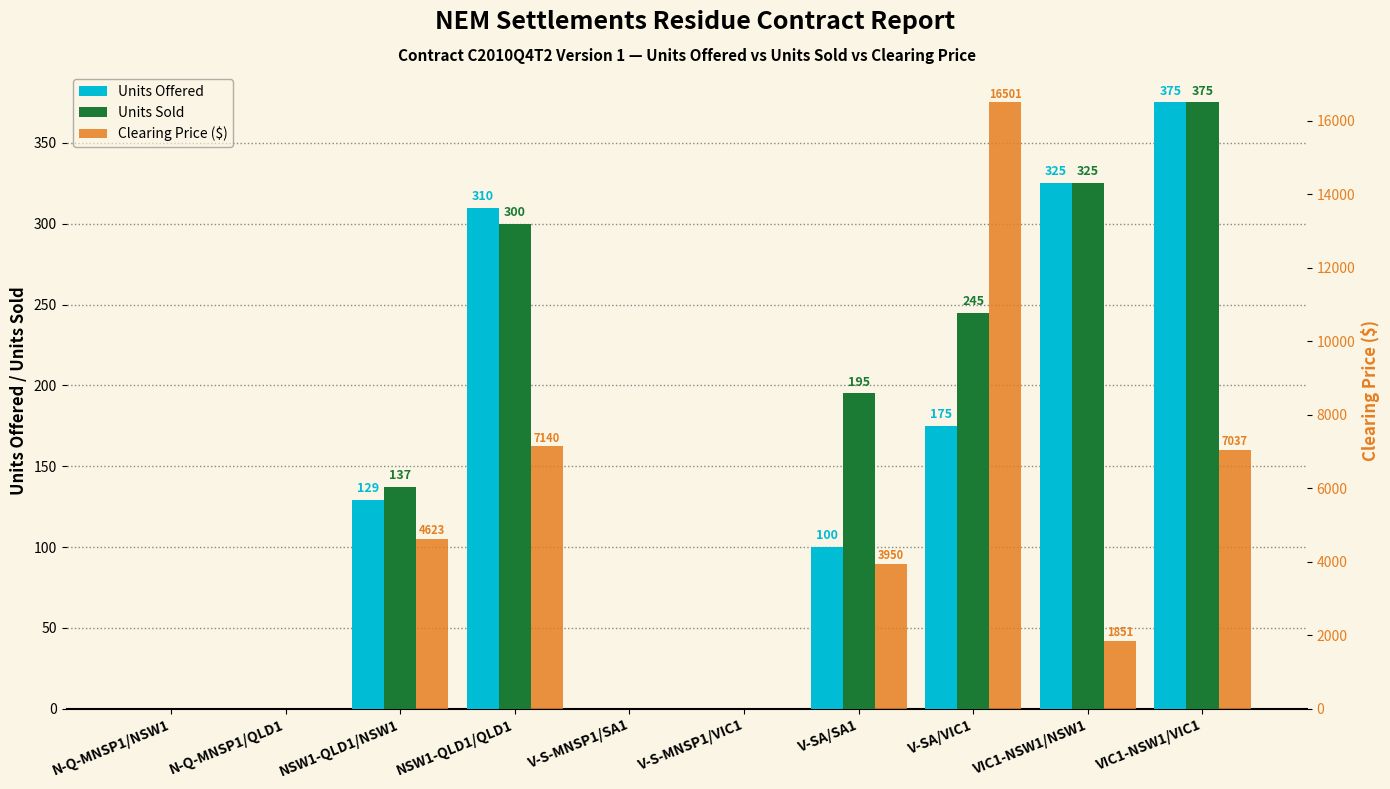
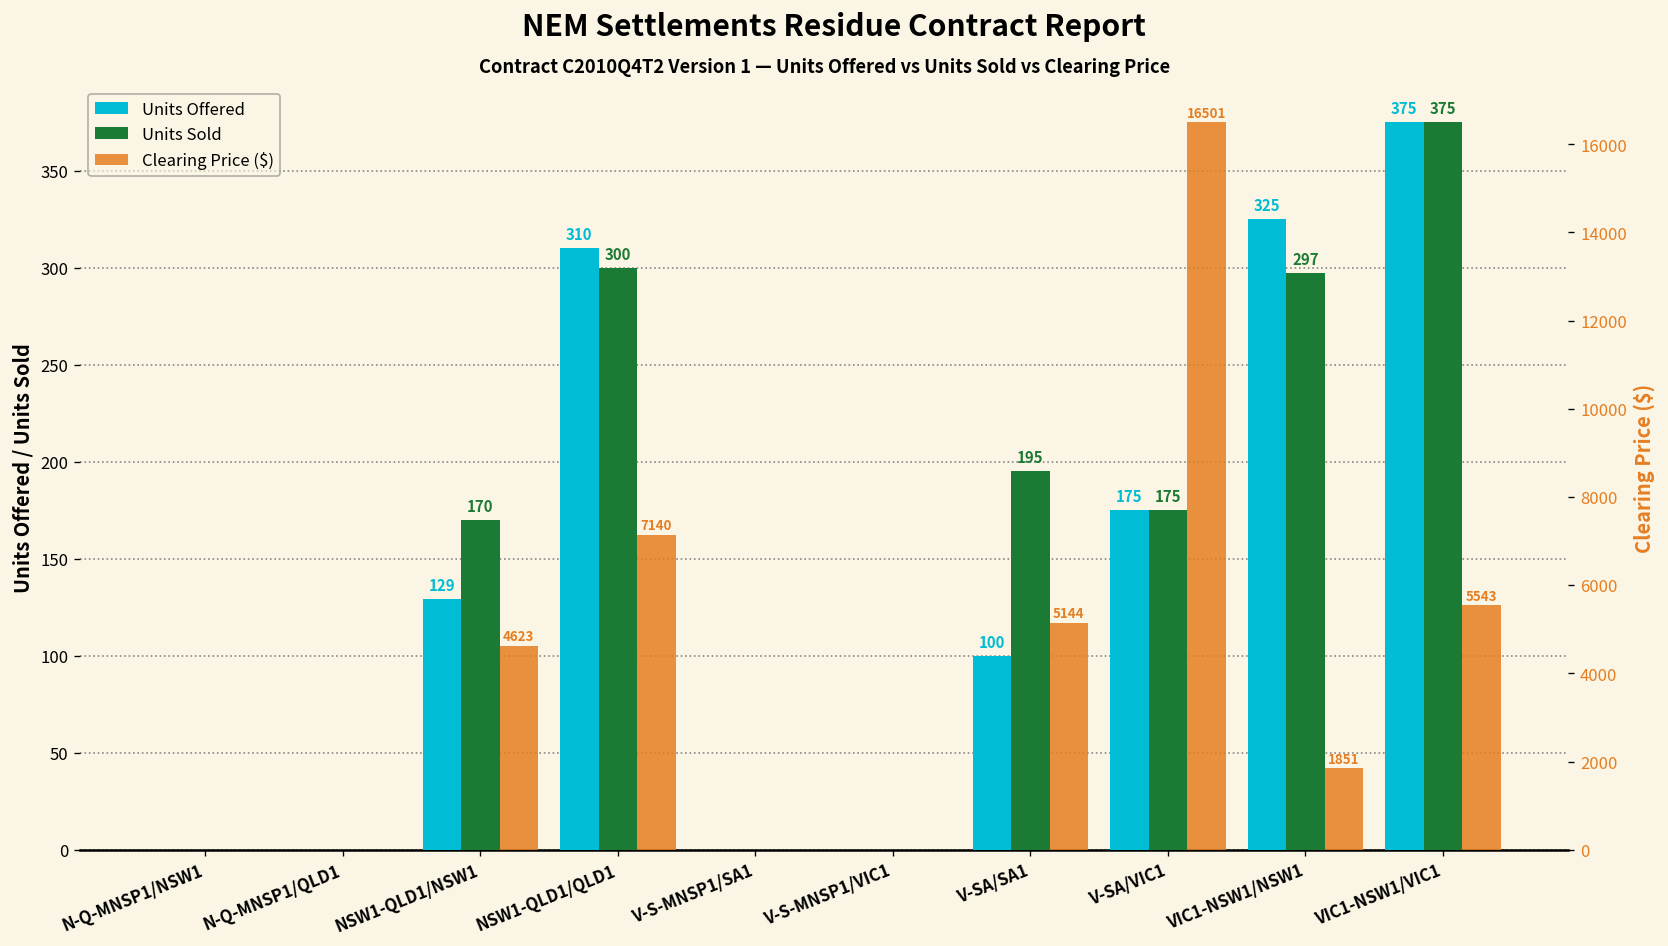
  {
    "Units Offered": {
      "NSW1-QLD1/NSW1": 129,
      "NSW1-QLD1/QLD1": 310,
      "V-SA/SA1": 100,
      "V-SA/VIC1": 175,
      "VIC1-NSW1/NSW1": 325,
      "VIC1-NSW1/VIC1": 375
    },
    "Units Sold": {
-     "NSW1-QLD1/NSW1": 137,
+     "NSW1-QLD1/NSW1": 170,
      "NSW1-QLD1/QLD1": 300,
      "V-SA/SA1": 195,
-     "V-SA/VIC1": 245,
-     "VIC1-NSW1/NSW1": 325,
+     "V-SA/VIC1": 175,
+     "VIC1-NSW1/NSW1": 297,
      "VIC1-NSW1/VIC1": 375
    },
    "Clearing Price ($)": {
      "NSW1-QLD1/NSW1": 4623,
      "NSW1-QLD1/QLD1": 7140,
-     "V-SA/SA1": 3950,
+     "V-SA/SA1": 5144,
      "V-SA/VIC1": 16501,
      "VIC1-NSW1/NSW1": 1851,
-     "VIC1-NSW1/VIC1": 7037
+     "VIC1-NSW1/VIC1": 5543
    }
  }
